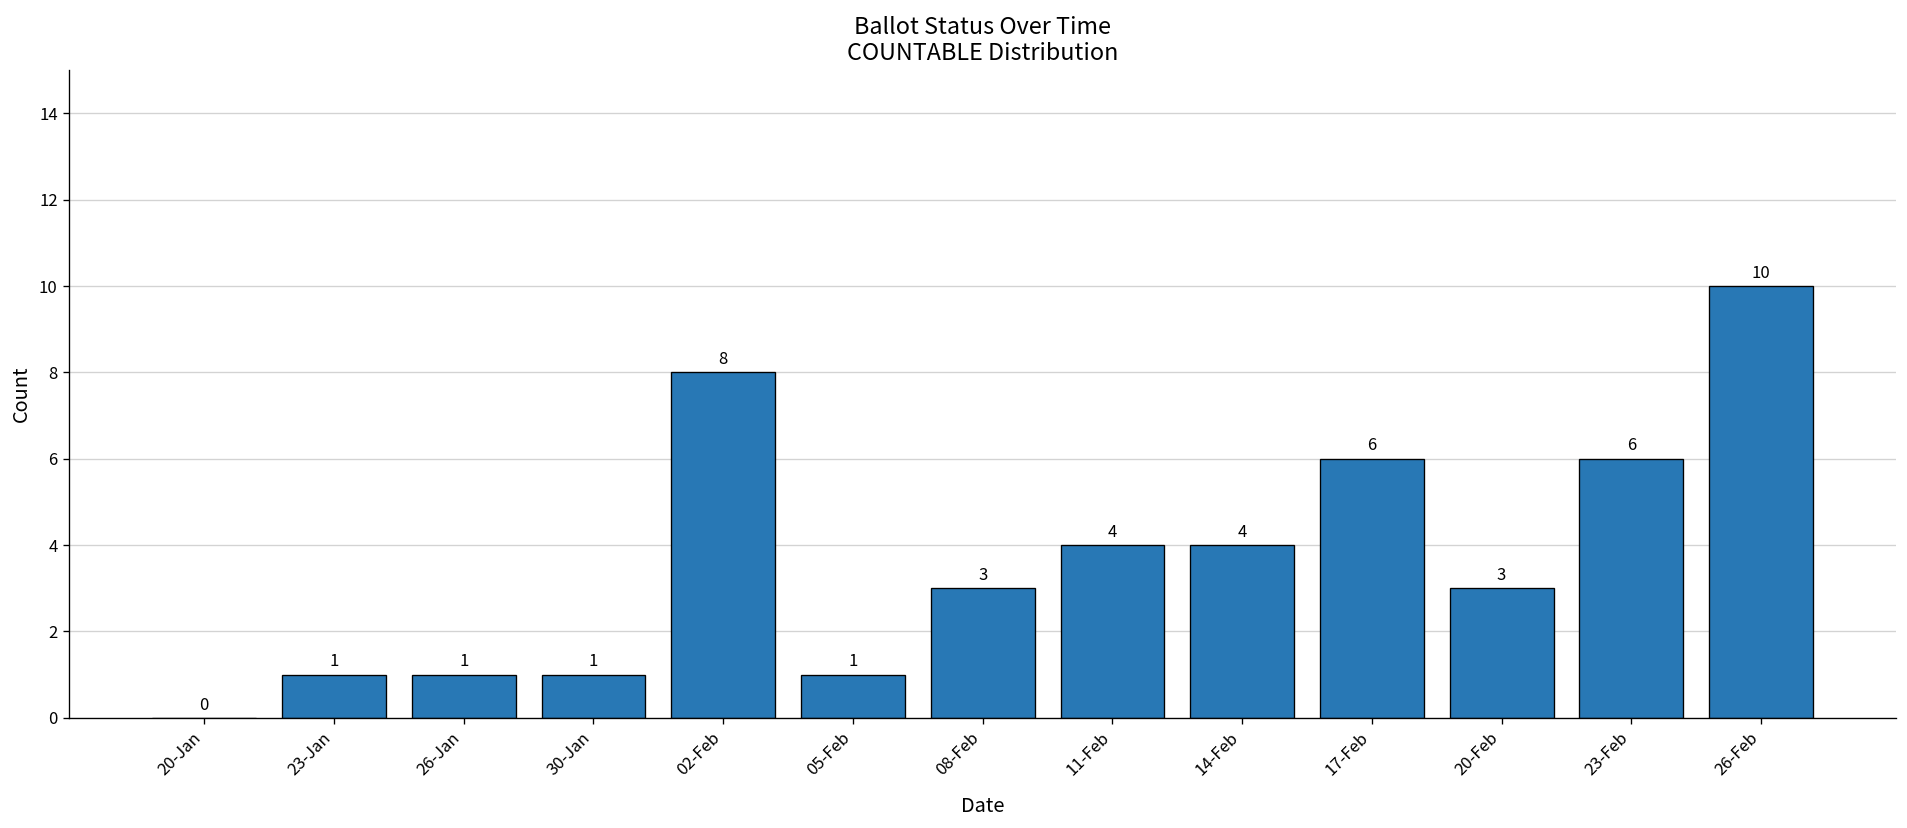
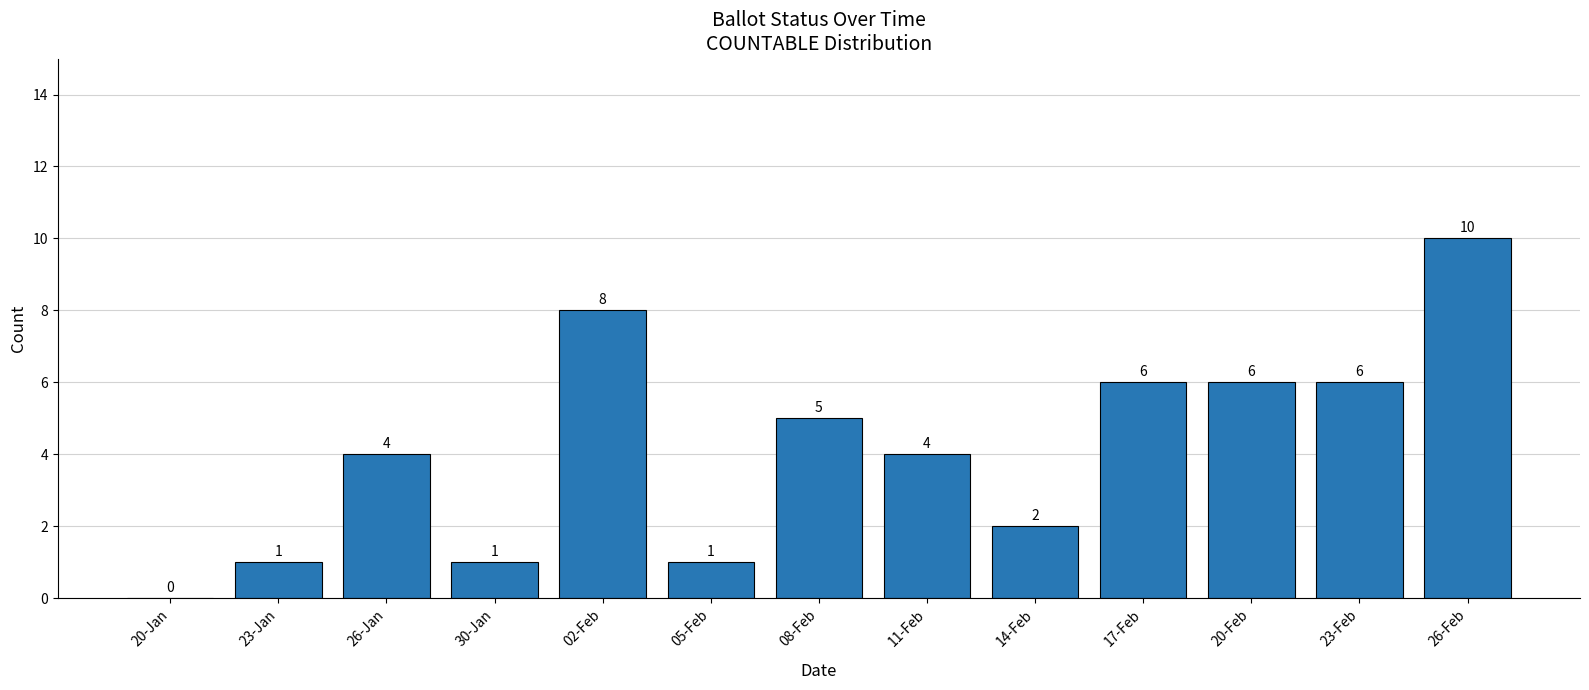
  {
    "20-Jan": 0,
    "23-Jan": 1,
-   "26-Jan": 1,
+   "26-Jan": 4,
    "30-Jan": 1,
    "02-Feb": 8,
    "05-Feb": 1,
-   "08-Feb": 3,
+   "08-Feb": 5,
    "11-Feb": 4,
-   "14-Feb": 4,
+   "14-Feb": 2,
    "17-Feb": 6,
-   "20-Feb": 3,
+   "20-Feb": 6,
    "23-Feb": 6,
    "26-Feb": 10
  }
